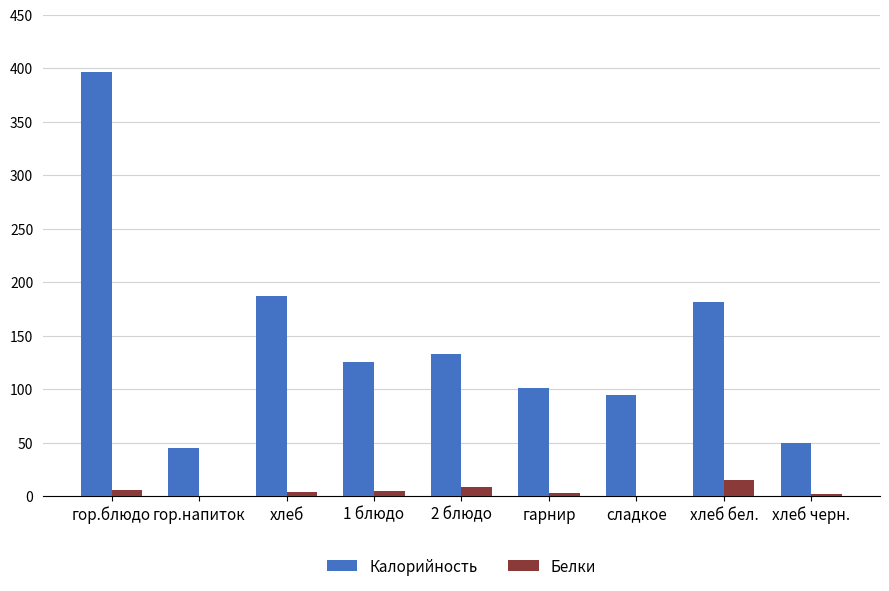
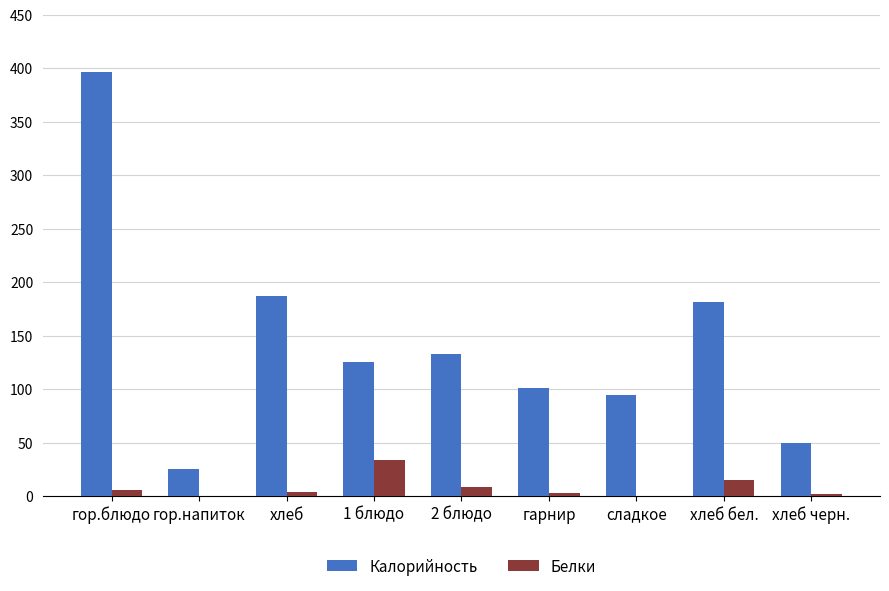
  {
    "Калорийность": {
      "гор.блюдо": 396,
-     "гор.напиток": 45,
+     "гор.напиток": 25,
      "хлеб": 187,
      "1 блюдо": 125,
      "2 блюдо": 133,
      "гарнир": 101,
      "сладкое": 94,
      "хлеб бел.": 181,
      "хлеб черн.": 50
    },
    "Белки": {
      "гор.блюдо": 6,
      "гор.напиток": 0,
      "хлеб": 4,
-     "1 блюдо": 5,
+     "1 блюдо": 34,
      "2 блюдо": 8,
      "гарнир": 3,
      "сладкое": 0,
      "хлеб бел.": 15
    }
  }
